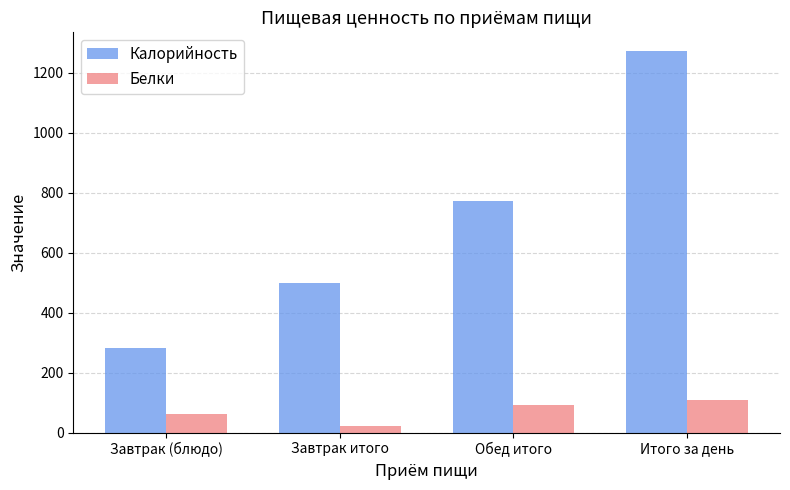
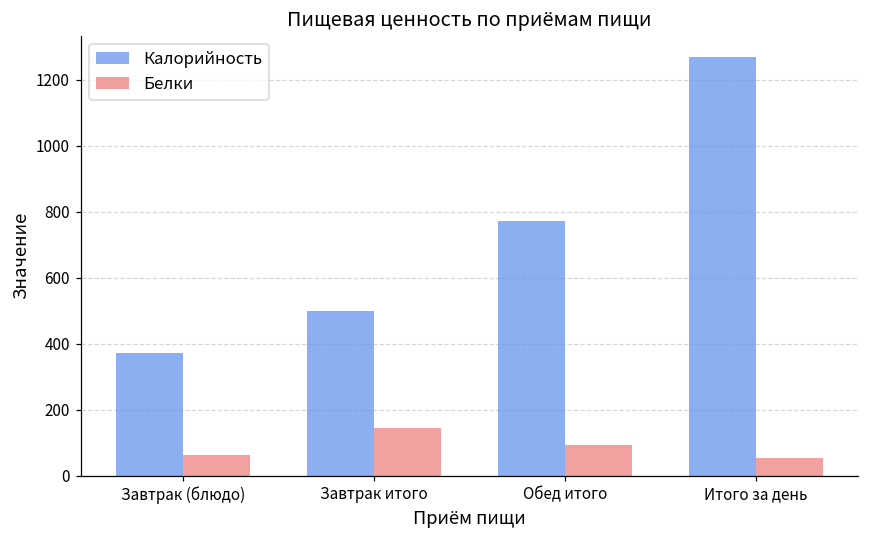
  {
    "Калорийность": {
-     "Завтрак (блюдо)": 280,
+     "Завтрак (блюдо)": 370,
      "Завтрак итого": 500,
      "Обед итого": 770,
      "Итого за день": 1270
    },
    "Белки": {
      "Завтрак (блюдо)": 60,
-     "Завтрак итого": 20,
+     "Завтрак итого": 140,
      "Обед итого": 90,
-     "Итого за день": 110
+     "Итого за день": 60
    }
  }
